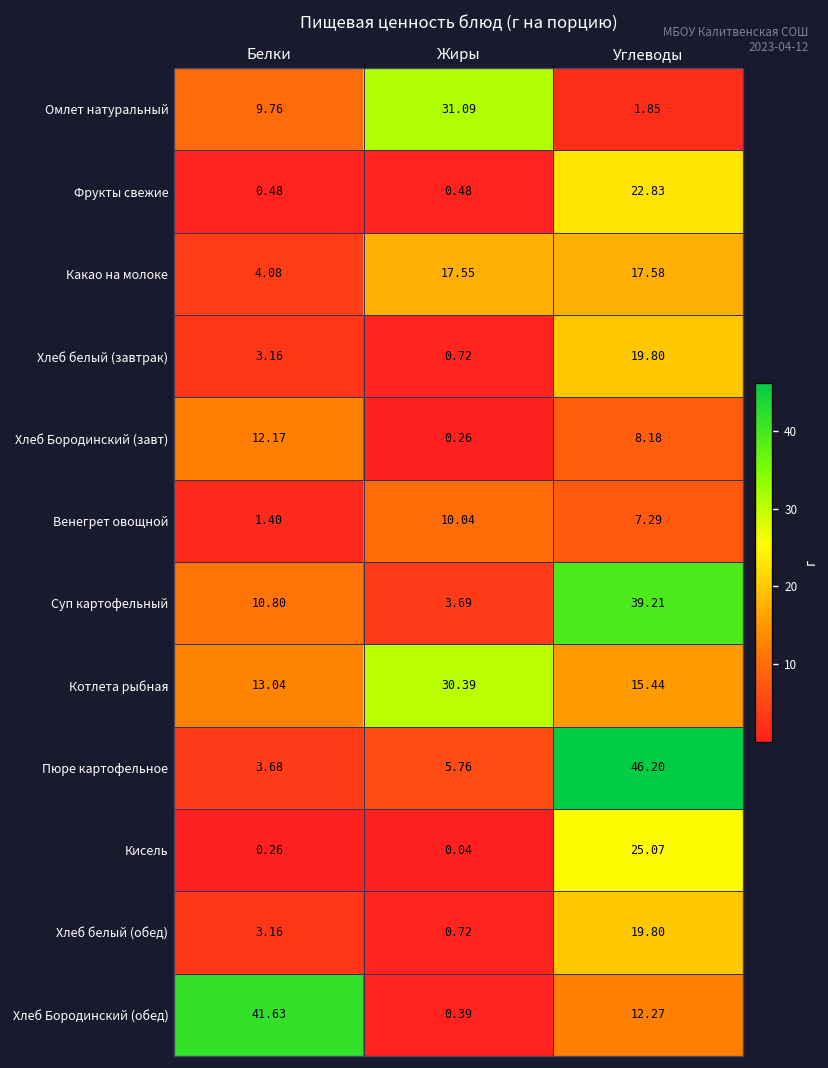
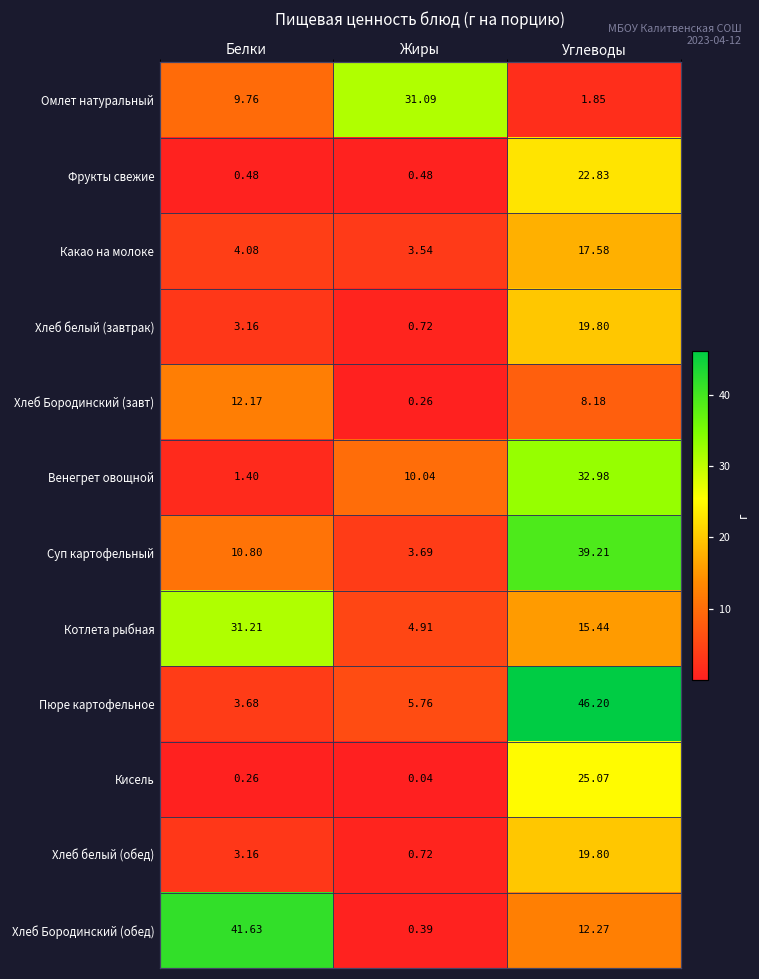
  {
    "Омлет натуральный": {
      "Белки": 9.76,
      "Жиры": 31.09,
      "Углеводы": 1.85
    },
    "Фрукты свежие": {
      "Белки": 0.48,
      "Жиры": 0.48,
      "Углеводы": 22.83
    },
    "Какао на молоке": {
      "Белки": 4.08,
-     "Жиры": 17.55,
+     "Жиры": 3.54,
      "Углеводы": 17.58
    },
    "Хлеб белый (завтрак)": {
      "Белки": 3.16,
      "Жиры": 0.72,
      "Углеводы": 19.80
    },
    "Хлеб Бородинский (завт)": {
      "Белки": 12.17,
      "Жиры": 0.26,
      "Углеводы": 8.18
    },
    "Венегрет овощной": {
      "Белки": 1.40,
      "Жиры": 10.04,
-     "Углеводы": 7.29
+     "Углеводы": 32.98
    },
    "Суп картофельный": {
      "Белки": 10.80,
      "Жиры": 3.69,
      "Углеводы": 39.21
    },
    "Котлета рыбная": {
-     "Белки": 13.04,
-     "Жиры": 30.39,
+     "Белки": 31.21,
+     "Жиры": 4.91,
      "Углеводы": 15.44
    },
    "Пюре картофельное": {
      "Белки": 3.68,
      "Жиры": 5.76,
      "Углеводы": 46.20
    },
    "Кисель": {
      "Белки": 0.26,
      "Жиры": 0.04,
      "Углеводы": 25.07
    },
    "Хлеб белый (обед)": {
      "Белки": 3.16,
      "Жиры": 0.72,
      "Углеводы": 19.80
    },
    "Хлеб Бородинский (обед)": {
      "Белки": 41.63,
      "Жиры": 0.39,
      "Углеводы": 12.27
    }
  }
